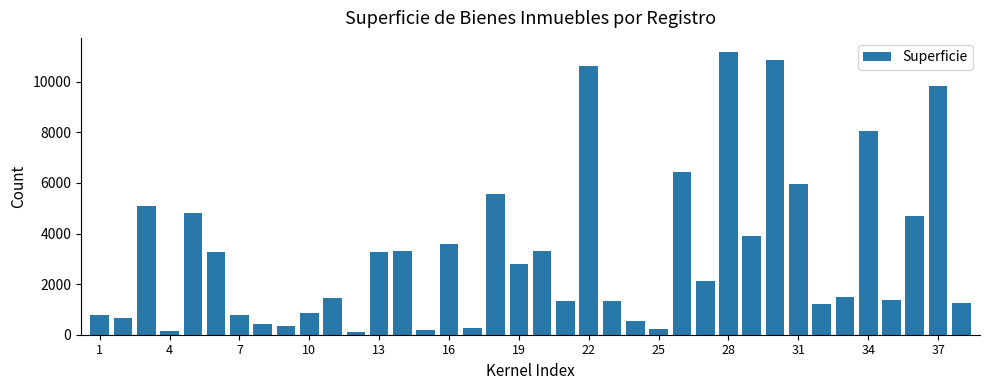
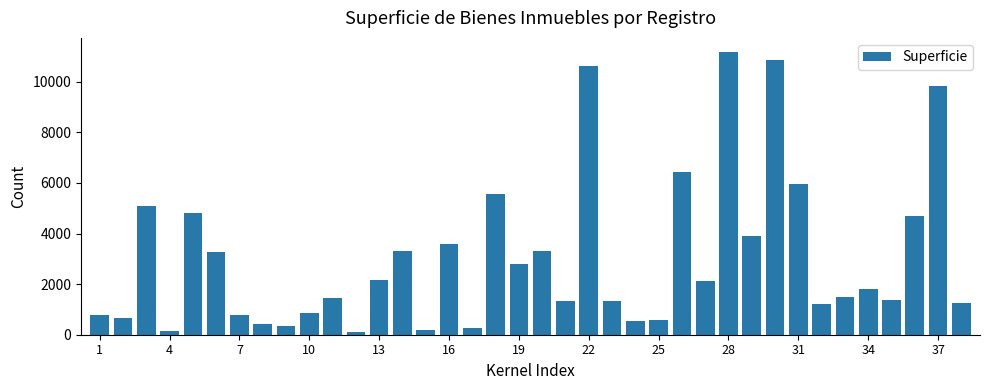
  {
    "1": 800,
    "4": 100,
    "7": 800,
    "10": 800,
-   "13": 3300,
+   "13": 2200,
    "16": 3600,
    "19": 2800,
    "22": 10600,
-   "25": 200,
+   "25": 600,
    "28": 11200,
    "31": 5900,
-   "34": 8100,
+   "34": 1800,
    "37": 9800
  }
